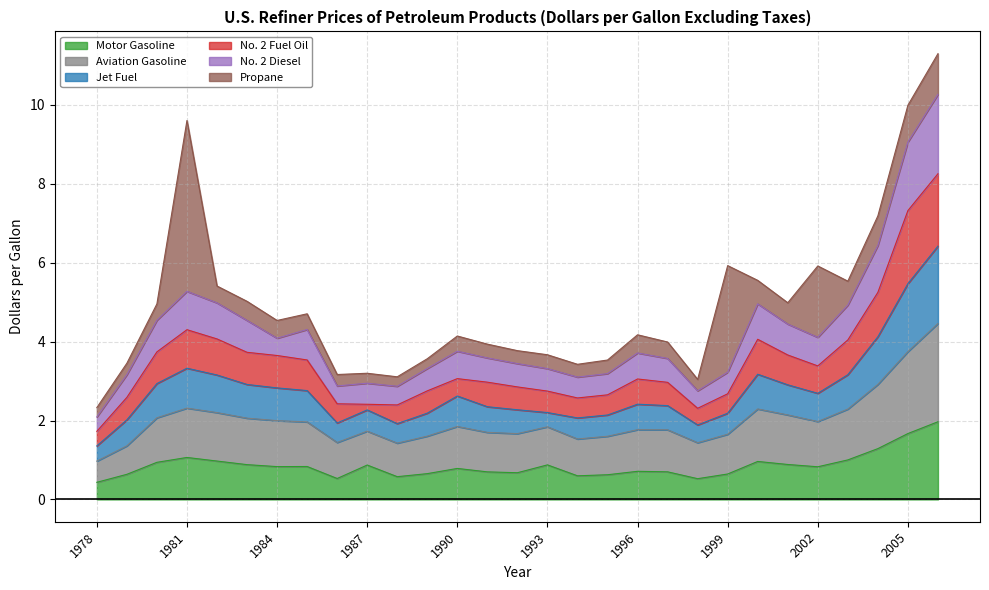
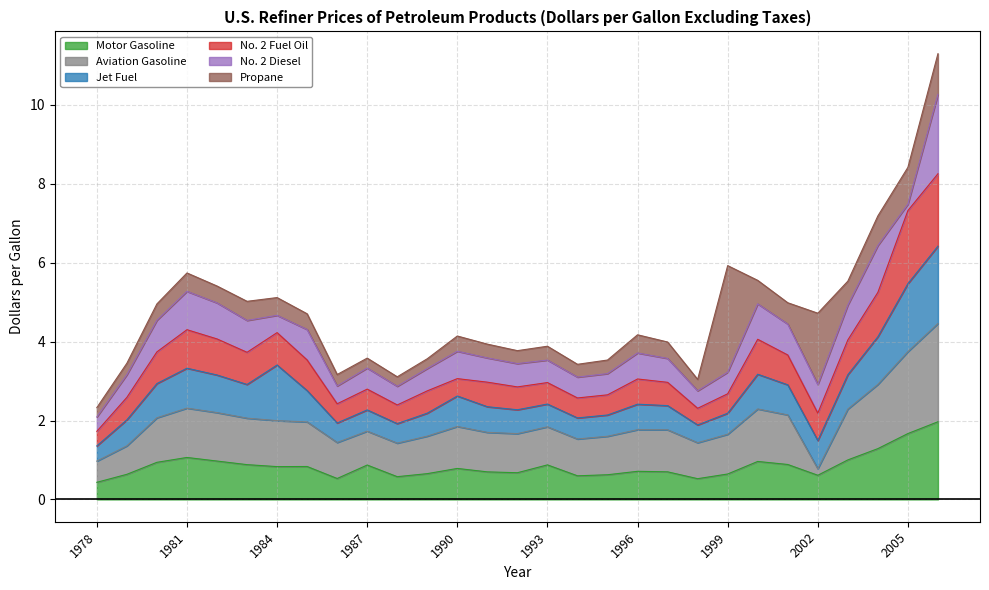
  {
    "Motor Gasoline": {
      "1978": 0.4,
      "1981": 1.1,
      "1984": 0.8,
      "1987": 0.9,
      "1990": 0.8,
      "1993": 0.9,
      "1996": 0.7,
      "1999": 0.6,
-     "2002": 0.8,
+     "2002": 0.6,
      "2005": 1.7
    },
    "Aviation Gasoline": {
      "1978": 0.5,
      "1981": 1.3,
      "1984": 1.2,
      "1987": 0.9,
      "1990": 1.1,
      "1993": 1.0,
      "1996": 1.1,
      "1999": 1.0,
-     "2002": 1.1,
+     "2002": 0.2,
      "2005": 2.1
    },
    "Jet Fuel": {
      "1978": 0.4,
      "1981": 1.0,
-     "1984": 0.8,
+     "1984": 1.4,
      "1987": 0.5,
      "1990": 0.8,
-     "1993": 0.4,
+     "1993": 0.6,
      "1996": 0.6,
      "1999": 0.5,
      "2002": 0.7,
      "2005": 1.7
    },
    "No. 2 Fuel Oil": {
      "1978": 0.4,
      "1981": 1.0,
      "1984": 0.8,
-     "1987": 0.1,
+     "1987": 0.5,
      "1990": 0.4,
      "1993": 0.5,
      "1996": 0.6,
      "1999": 0.5,
      "2002": 0.7,
      "2005": 1.9
    },
    "No. 2 Diesel": {
      "1978": 0.4,
      "1981": 1.0,
      "1984": 0.4,
      "1987": 0.5,
      "1990": 0.7,
      "1993": 0.6,
      "1996": 0.7,
      "1999": 0.5,
      "2002": 0.7,
-     "2005": 1.7
+     "2005": 0.2
    },
    "Propane": {
      "1978": 0.2,
-     "1981": 4.3,
+     "1981": 0.5,
      "1984": 0.5,
      "1987": 0.3,
      "1990": 0.4,
      "1993": 0.4,
      "1996": 0.5,
      "1999": 2.7,
      "2002": 1.8,
      "2005": 0.9
    }
  }
